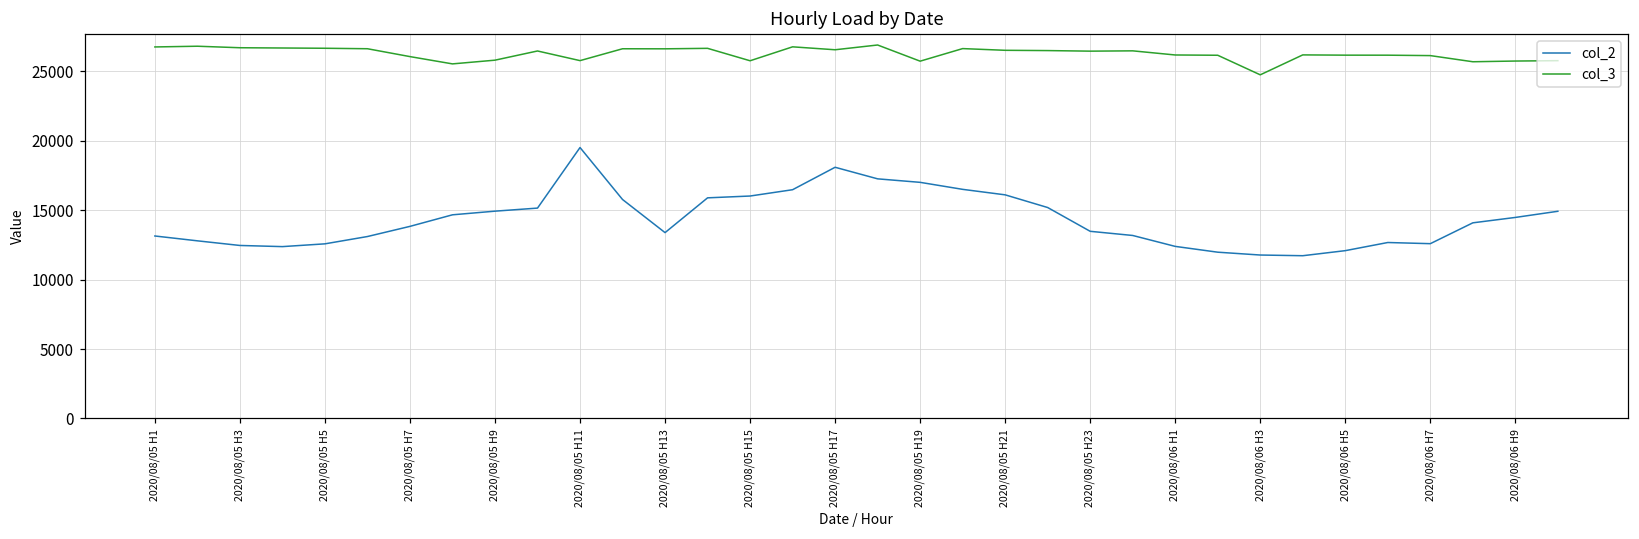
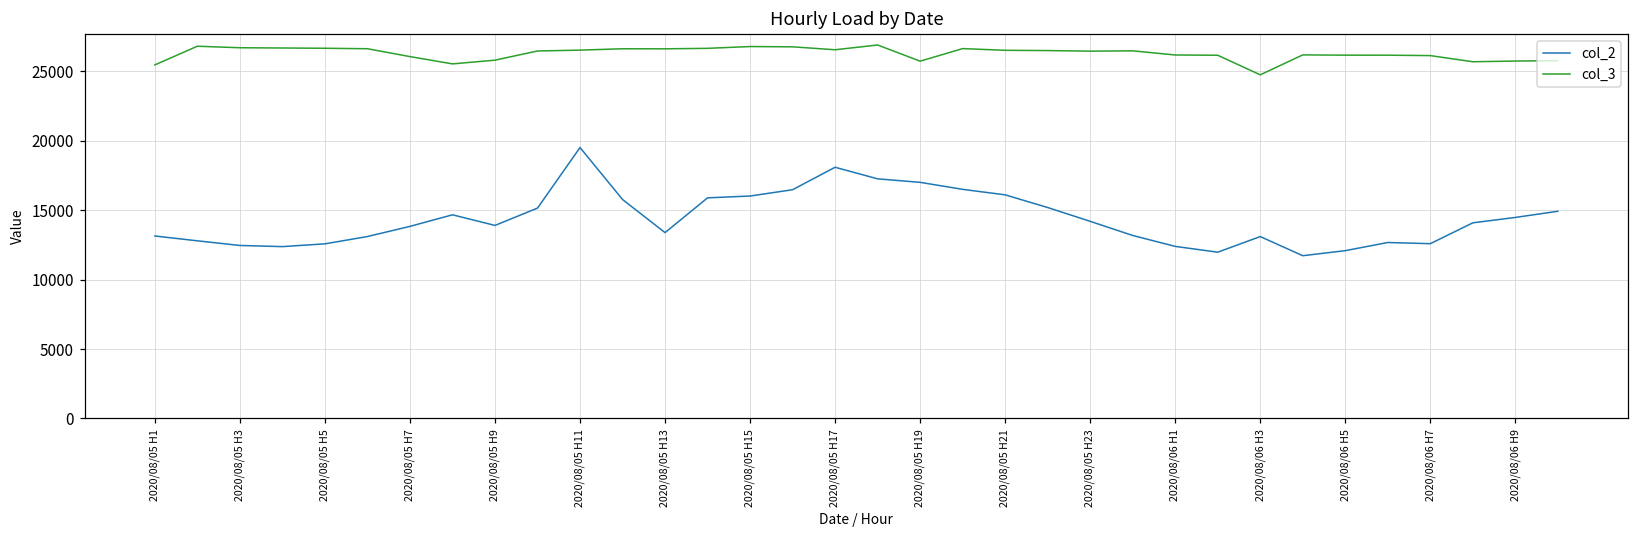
  {
    "col_2": {
      "2020/08/05 H1": 13100,
      "2020/08/05 H3": 12500,
      "2020/08/05 H5": 12600,
      "2020/08/05 H7": 13800,
-     "2020/08/05 H9": 14900,
+     "2020/08/05 H9": 13900,
      "2020/08/05 H11": 19500,
      "2020/08/05 H13": 13400,
      "2020/08/05 H15": 16000,
      "2020/08/05 H17": 18100,
      "2020/08/05 H19": 17000,
      "2020/08/05 H21": 16100,
-     "2020/08/05 H23": 13500,
+     "2020/08/05 H23": 14200,
      "2020/08/06 H1": 12400,
-     "2020/08/06 H3": 11800,
+     "2020/08/06 H3": 13100,
      "2020/08/06 H5": 12100,
      "2020/08/06 H7": 12600,
      "2020/08/06 H9": 14500
    },
    "col_3": {
-     "2020/08/05 H1": 26800,
+     "2020/08/05 H1": 25500,
      "2020/08/05 H3": 26700,
      "2020/08/05 H5": 26700,
      "2020/08/05 H7": 26100,
      "2020/08/05 H9": 25800,
-     "2020/08/05 H11": 25800,
+     "2020/08/05 H11": 26500,
      "2020/08/05 H13": 26600,
-     "2020/08/05 H15": 25800,
+     "2020/08/05 H15": 26800,
      "2020/08/05 H17": 26600,
      "2020/08/05 H19": 25700,
      "2020/08/05 H21": 26500,
      "2020/08/05 H23": 26500,
      "2020/08/06 H1": 26200,
      "2020/08/06 H3": 24800,
      "2020/08/06 H5": 26200,
      "2020/08/06 H7": 26100,
      "2020/08/06 H9": 25800
    }
  }
